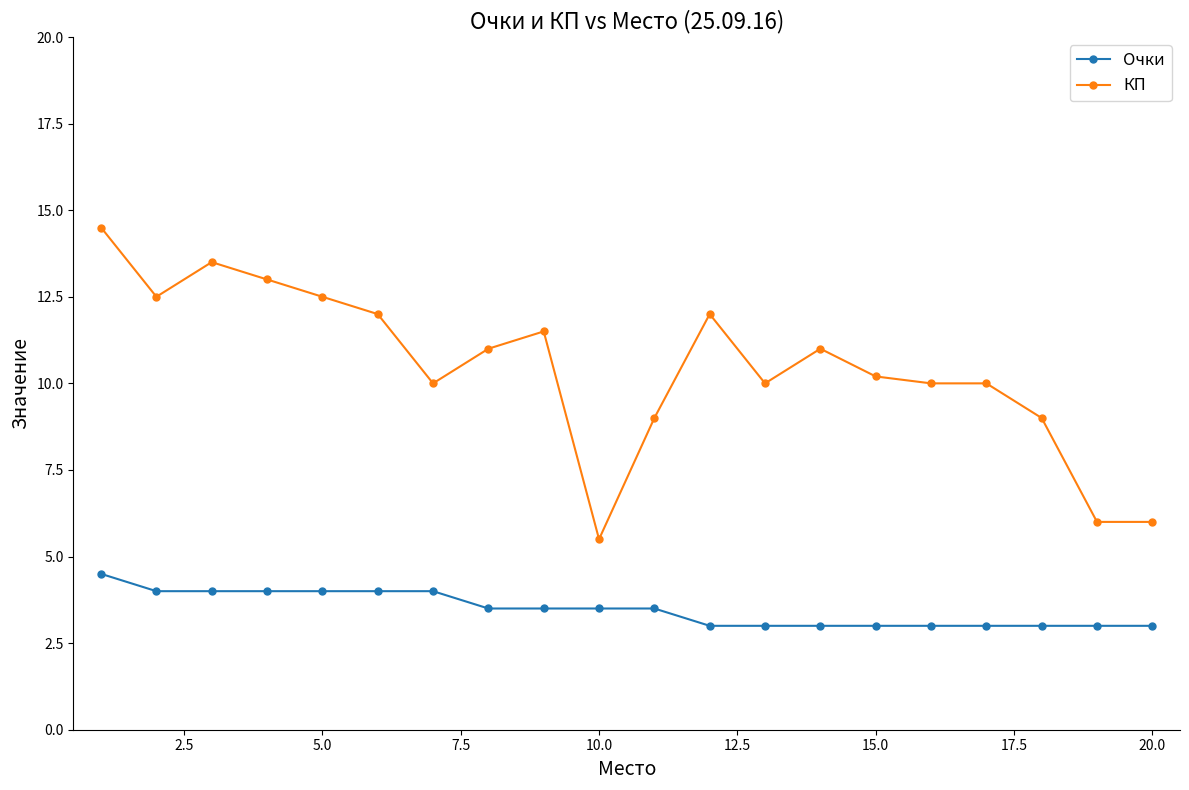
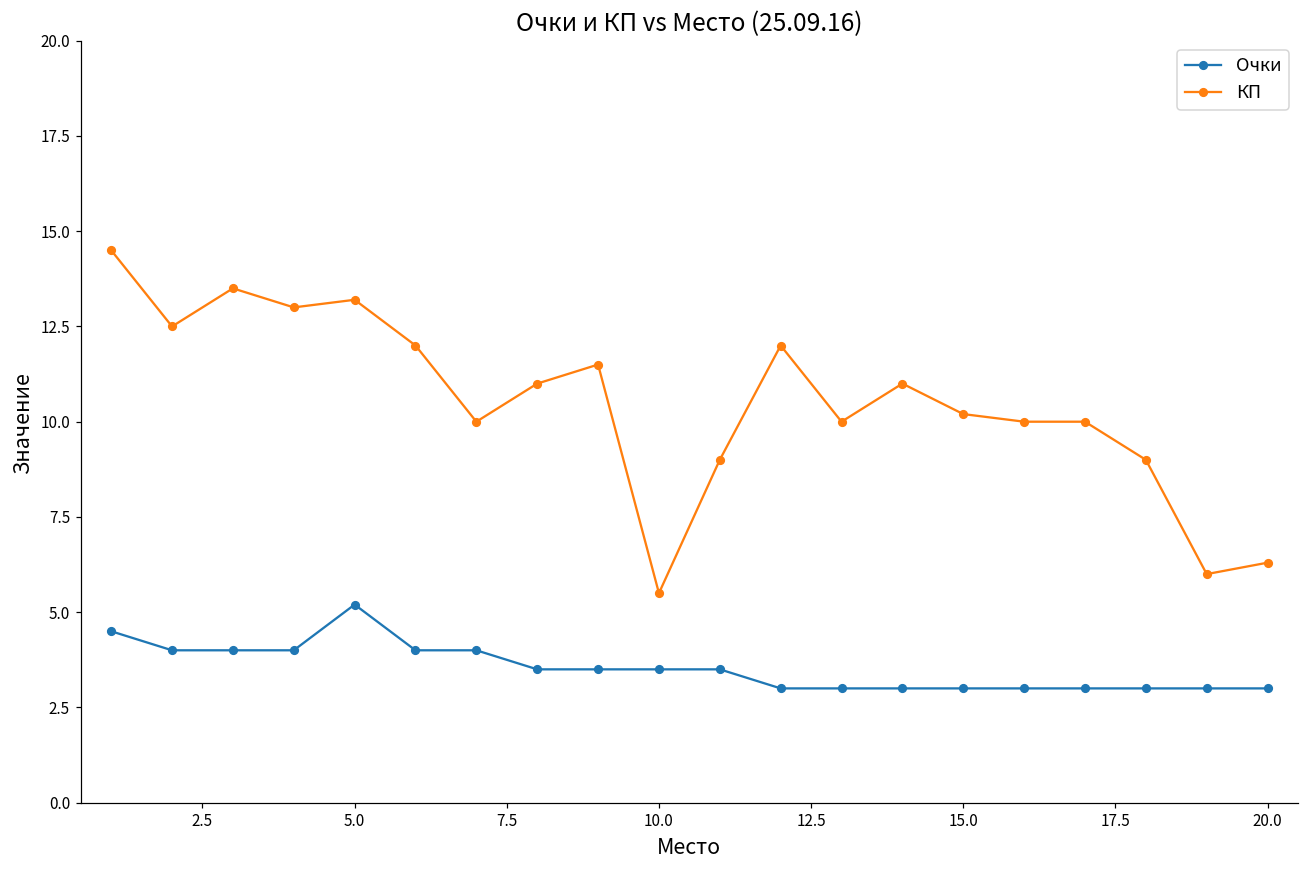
  {
    "Очки": {
-     "5.0": 4.0,
+     "5.0": 5.2,
      "10.0": 3.5,
      "15.0": 3.0,
      "20.0": 3.0
    },
    "КП": {
-     "5.0": 12.5,
+     "5.0": 13.2,
      "10.0": 5.5,
      "15.0": 10.2,
-     "20.0": 6.0
+     "20.0": 6.3
    }
  }
